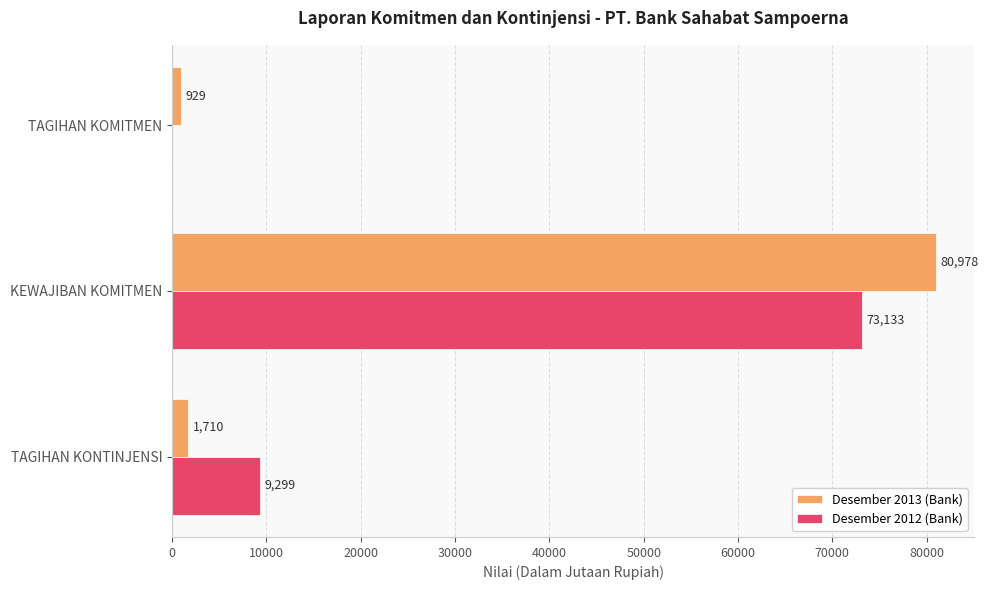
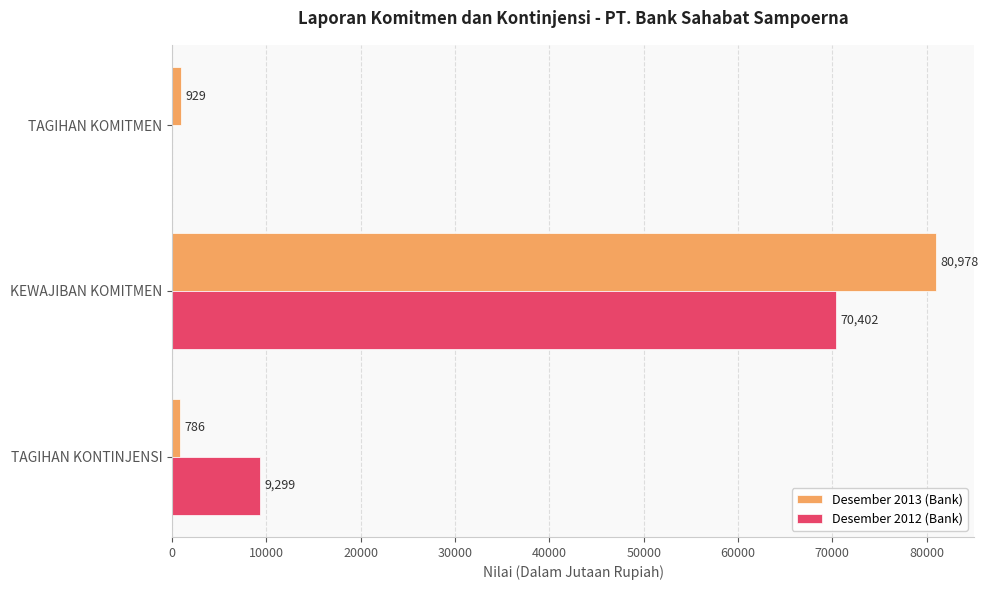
  {
    "Desember 2013 (Bank)": {
      "TAGIHAN KOMITMEN": "929",
      "KEWAJIBAN KOMITMEN": "80,978",
-     "TAGIHAN KONTINJENSI": "1,710"
+     "TAGIHAN KONTINJENSI": "786"
    },
    "Desember 2012 (Bank)": {
-     "KEWAJIBAN KOMITMEN": "73,133",
+     "KEWAJIBAN KOMITMEN": "70,402",
      "TAGIHAN KONTINJENSI": "9,299"
    }
  }
